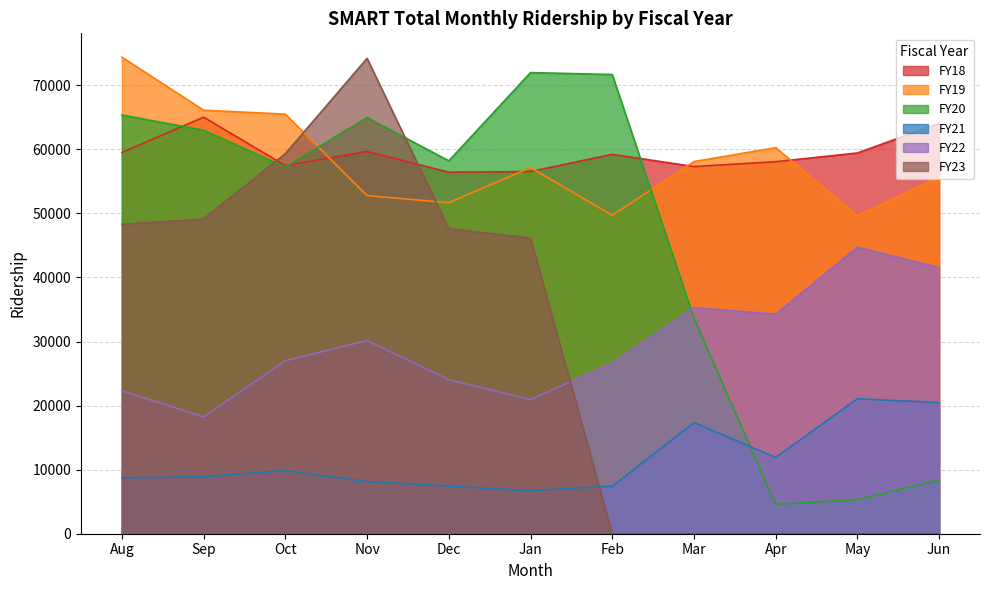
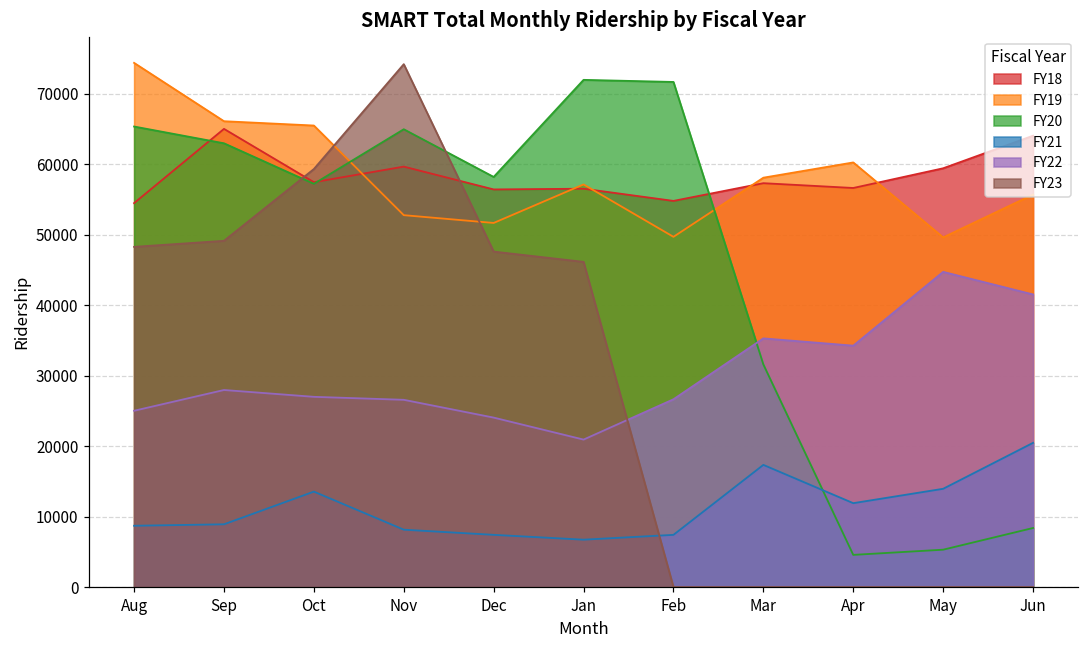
  {
    "FY18": {
-     "Aug": 60000,
+     "Aug": 54000,
      "Sep": 65000,
      "Nov": 60000,
      "Dec": 56000,
      "Jan": 57000,
-     "Feb": 59000,
+     "Feb": 55000,
      "Mar": 57000,
-     "Apr": 58000,
+     "Apr": 57000,
      "May": 59000
    },
    "FY19": {
      "Aug": 74000,
      "Sep": 66000,
      "Oct": 65000,
      "Nov": 53000,
      "Dec": 52000,
      "Jan": 57000,
      "Feb": 50000,
      "Mar": 58000,
      "Apr": 60000,
      "May": 50000
    },
    "FY20": {
      "Aug": 65000,
      "Sep": 63000,
      "Nov": 65000,
      "Dec": 58000,
      "Jan": 72000,
      "Feb": 72000,
-     "Mar": 34000,
+     "Mar": 32000,
      "Apr": 5000,
      "May": 5000,
      "Jun": 8000
    },
    "FY21": {
      "Aug": 9000,
      "Sep": 9000,
-     "Oct": 10000,
+     "Oct": 14000,
      "Nov": 8000,
      "Dec": 7000,
      "Jan": 7000,
      "Feb": 7000,
      "Mar": 17000,
      "Apr": 12000,
-     "May": 21000,
+     "May": 14000,
      "Jun": 20000
    },
    "FY22": {
-     "Aug": 22000,
-     "Sep": 18000,
+     "Aug": 25000,
+     "Sep": 28000,
      "Oct": 27000,
-     "Nov": 30000,
+     "Nov": 27000,
      "Dec": 24000,
      "Jan": 21000,
      "Feb": 27000,
      "Mar": 35000,
      "Apr": 34000,
      "May": 45000,
      "Jun": 42000
    },
    "FY23": {
      "Aug": 48000,
      "Sep": 49000,
      "Oct": 59000,
      "Nov": 74000,
      "Dec": 48000,
      "Jan": 46000,
      "Feb": 0,
      "Mar": 0,
      "Apr": 0,
      "May": 0,
      "Jun": 0
    }
  }
